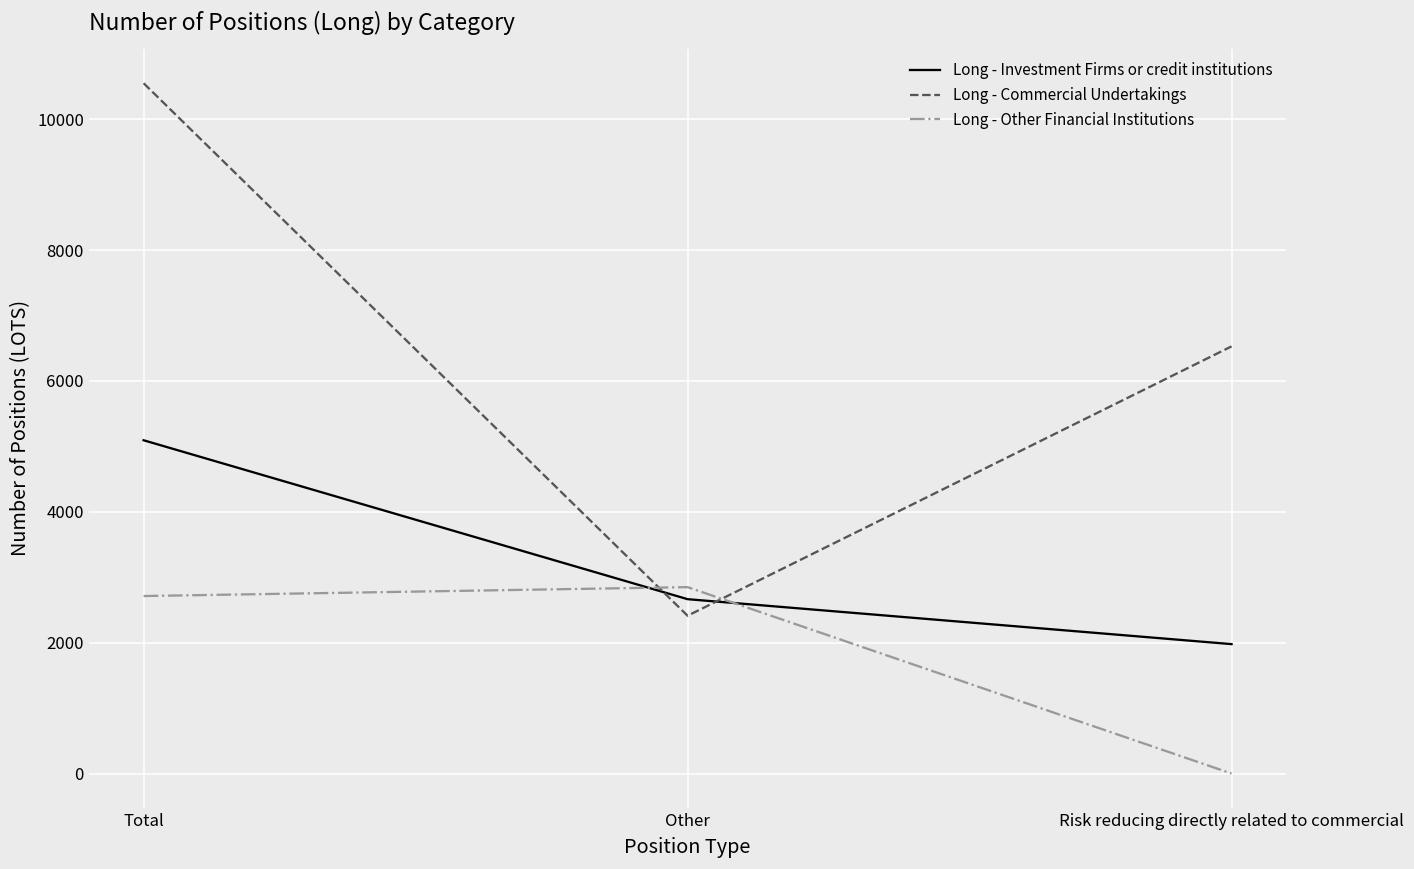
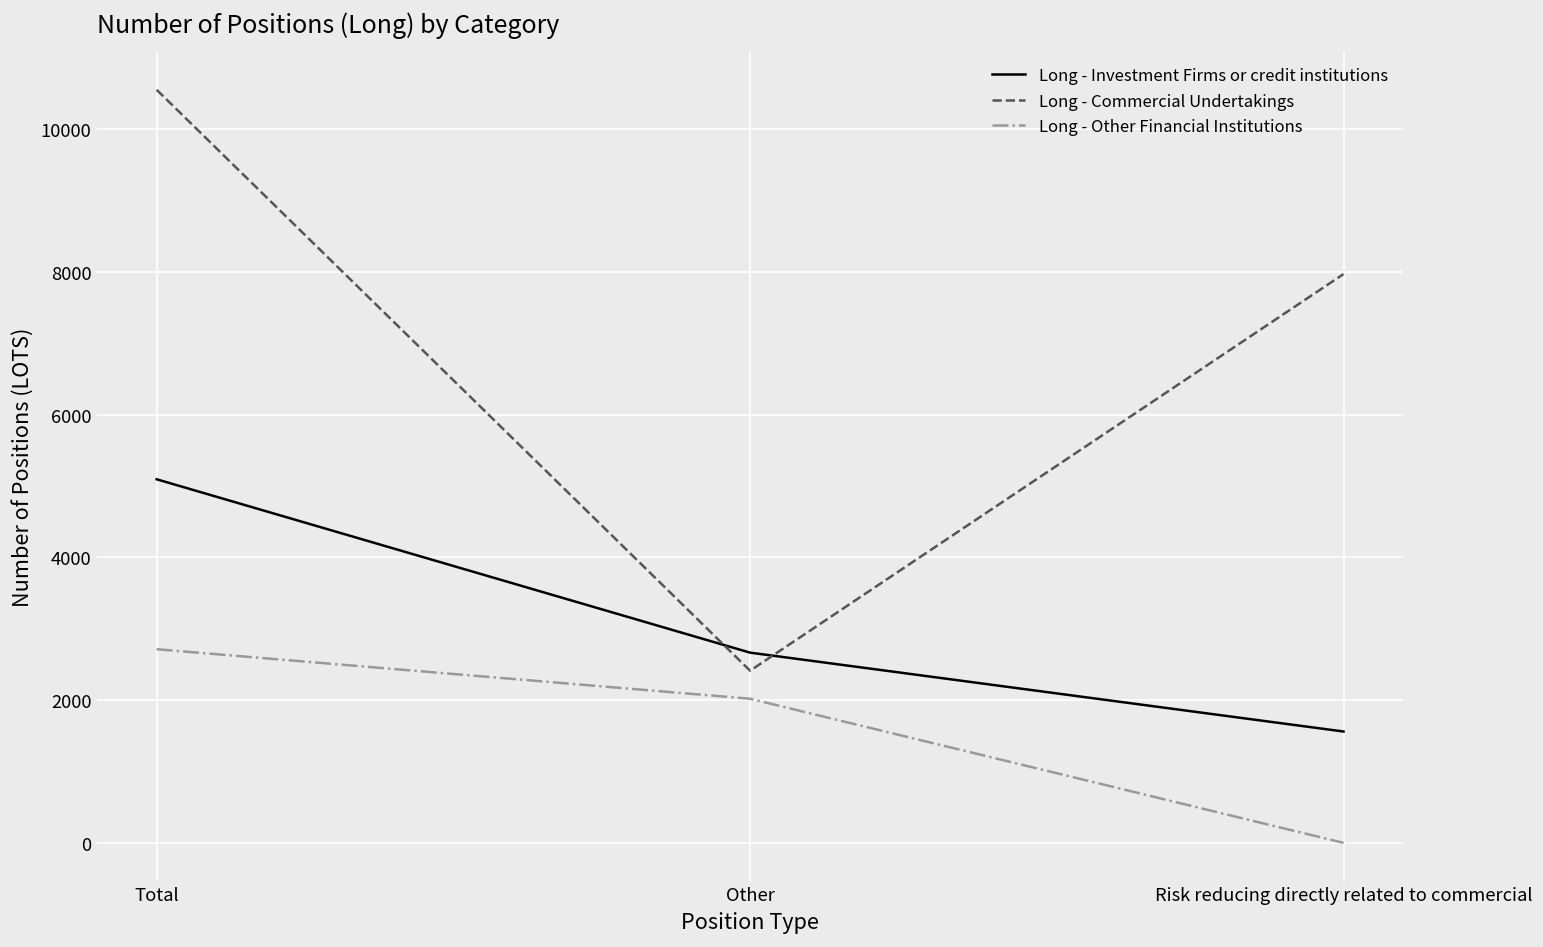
  {
    "Long - Investment Firms or credit institutions": {
      "Total": 5100,
      "Other": 2700,
-     "Risk reducing directly related to commercial": 2000
+     "Risk reducing directly related to commercial": 1600
    },
    "Long - Commercial Undertakings": {
      "Total": 10600,
      "Other": 2400,
-     "Risk reducing directly related to commercial": 6500
+     "Risk reducing directly related to commercial": 8000
    },
    "Long - Other Financial Institutions": {
      "Total": 2700,
-     "Other": 2800,
+     "Other": 2000,
      "Risk reducing directly related to commercial": 0
    }
  }
